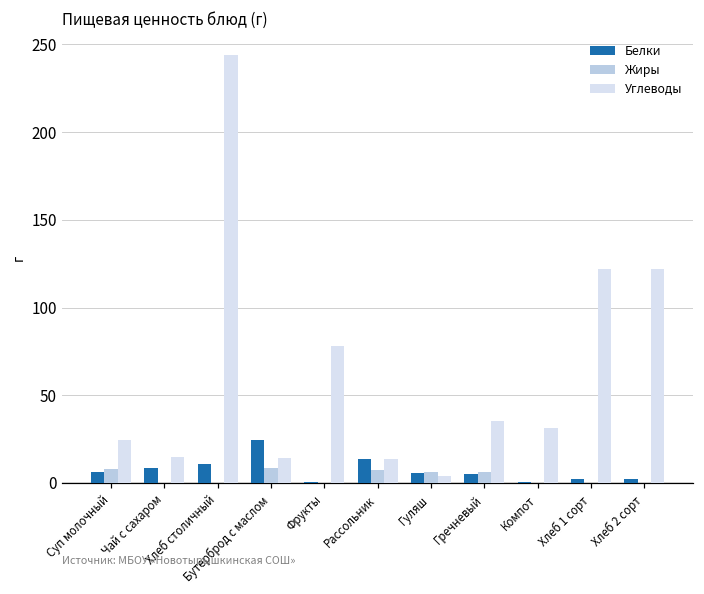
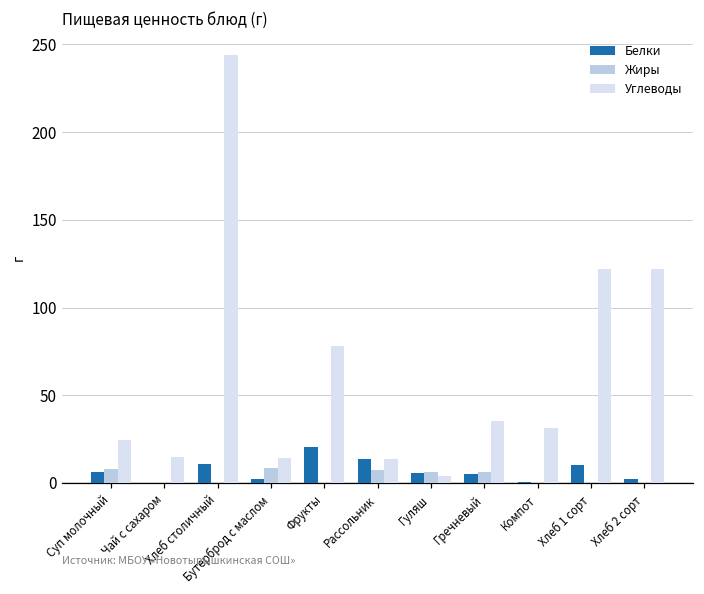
  {
    "Белки": {
      "Суп молочный": 6,
-     "Чай с сахаром": 9,
+     "Чай с сахаром": 0,
      "Хлеб столичный": 11,
-     "Бутерброд с маслом": 25,
-     "Фрукты": 0,
+     "Бутерброд с маслом": 2,
+     "Фрукты": 21,
      "Рассольник": 14,
      "Гуляш": 6,
      "Гречневый": 5,
-     "Хлеб 1 сорт": 2,
+     "Хлеб 1 сорт": 10,
      "Хлеб 2 сорт": 2
    }
  }
